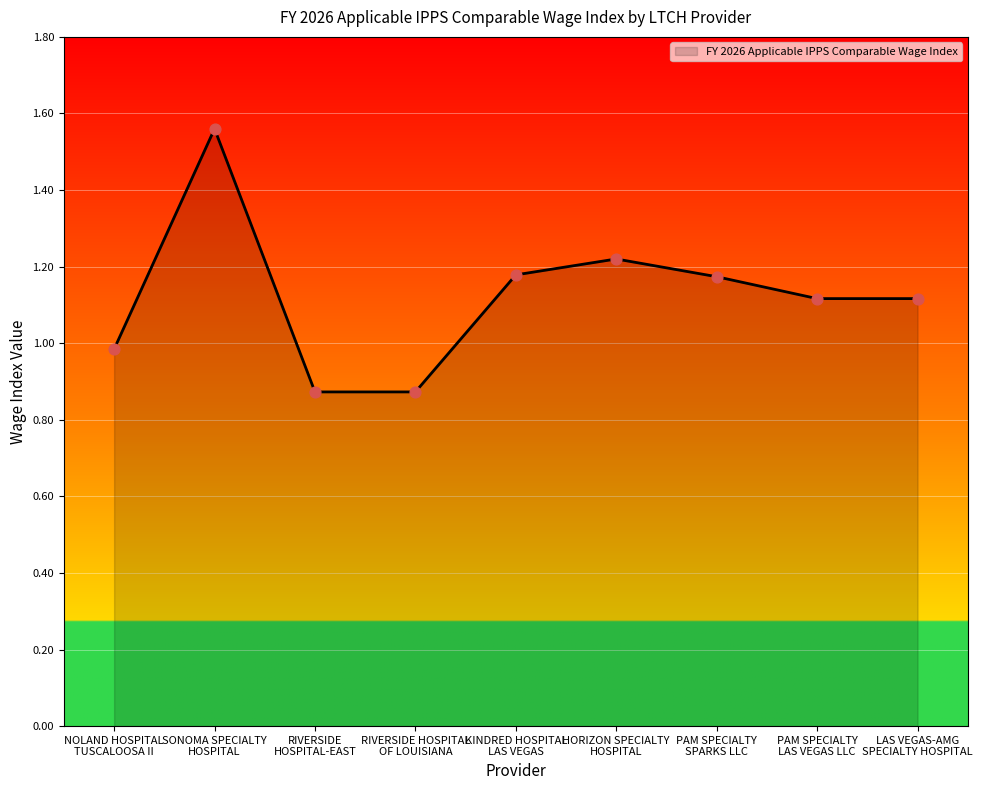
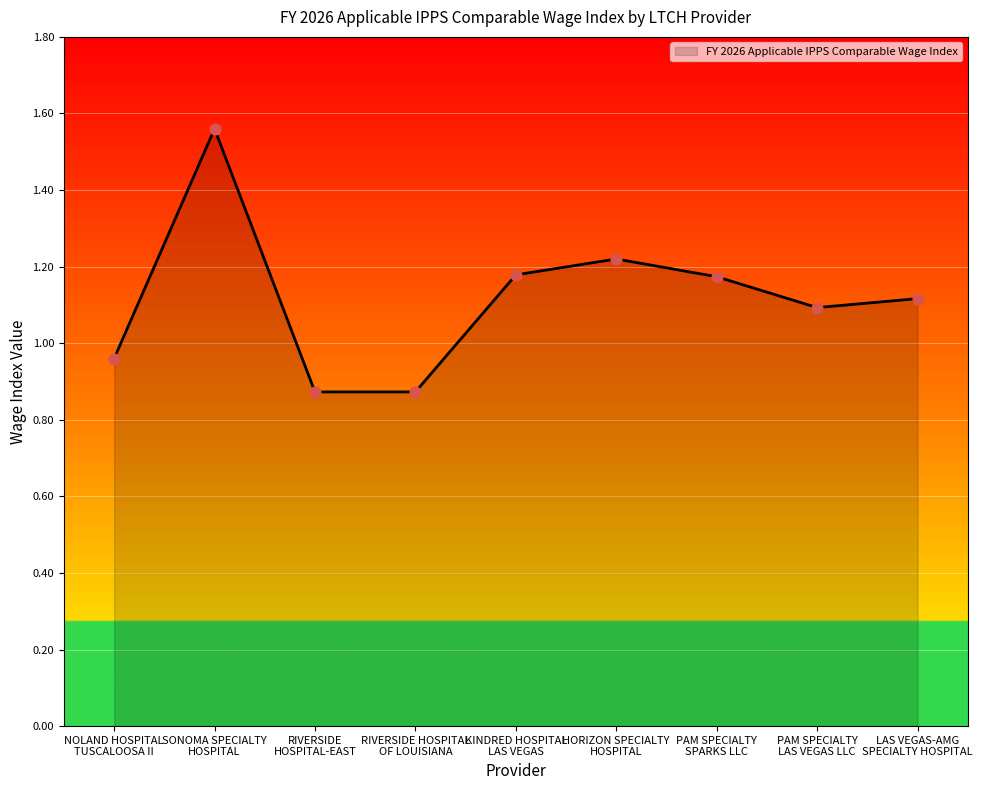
  {
-   "NOLAND HOSPITAL TUSCALOOSA II": 0.98,
+   "NOLAND HOSPITAL TUSCALOOSA II": 0.96,
    "SONOMA SPECIALTY HOSPITAL": 1.56,
    "RIVERSIDE HOSPITAL-EAST": 0.87,
    "RIVERSIDE HOSPITAL OF LOUISIANA": 0.87,
    "KINDRED HOSPITAL LAS VEGAS": 1.18,
    "HORIZON SPECIALTY HOSPITAL": 1.22,
    "PAM SPECIALTY SPARKS LLC": 1.17,
-   "PAM SPECIALTY LAS VEGAS LLC": 1.12,
+   "PAM SPECIALTY LAS VEGAS LLC": 1.09,
    "LAS VEGAS-AMG SPECIALTY HOSPITAL": 1.12
  }
